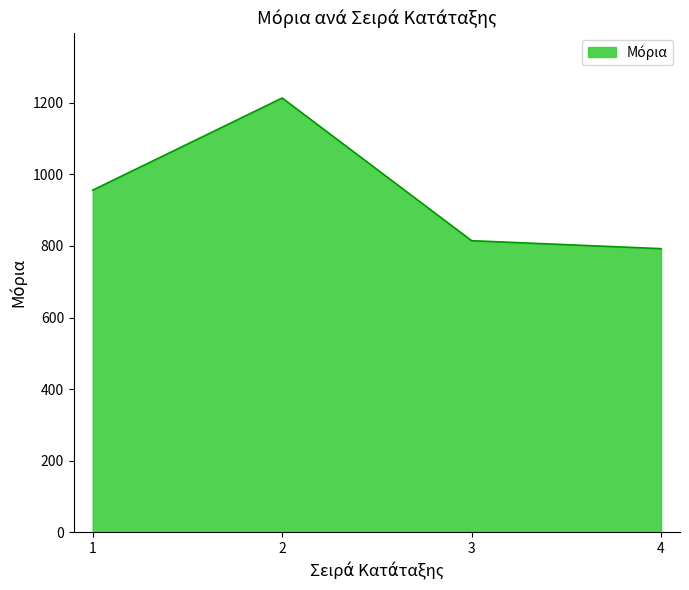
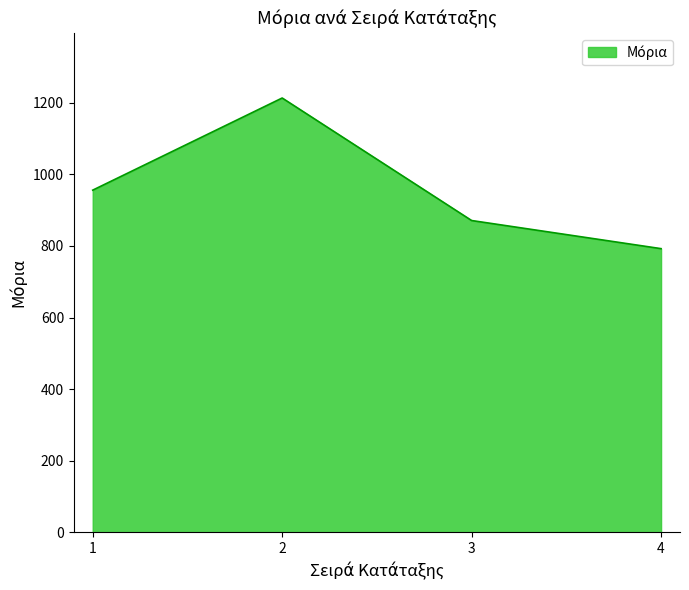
  {
    "1": 960,
    "2": 1210,
-   "3": 810,
+   "3": 870,
    "4": 790
  }
